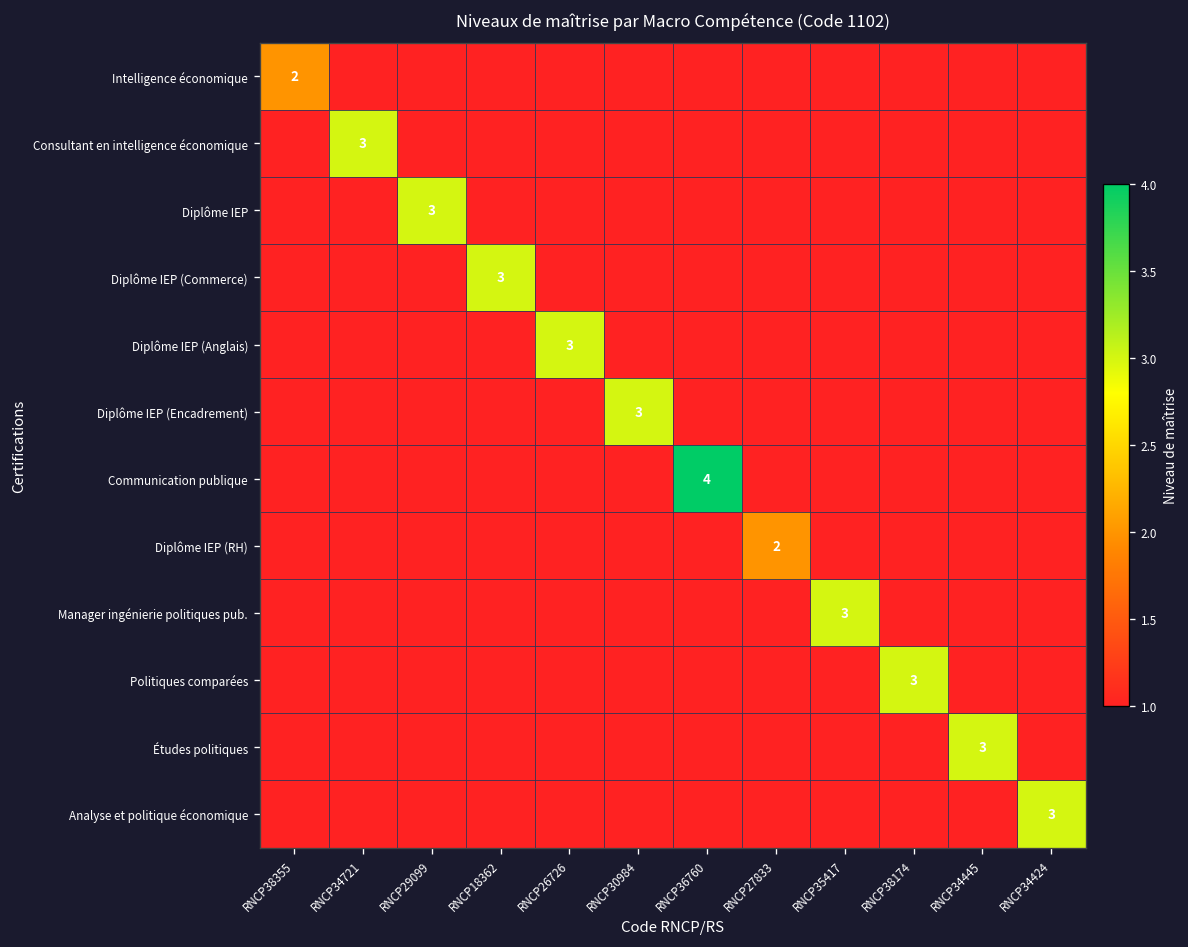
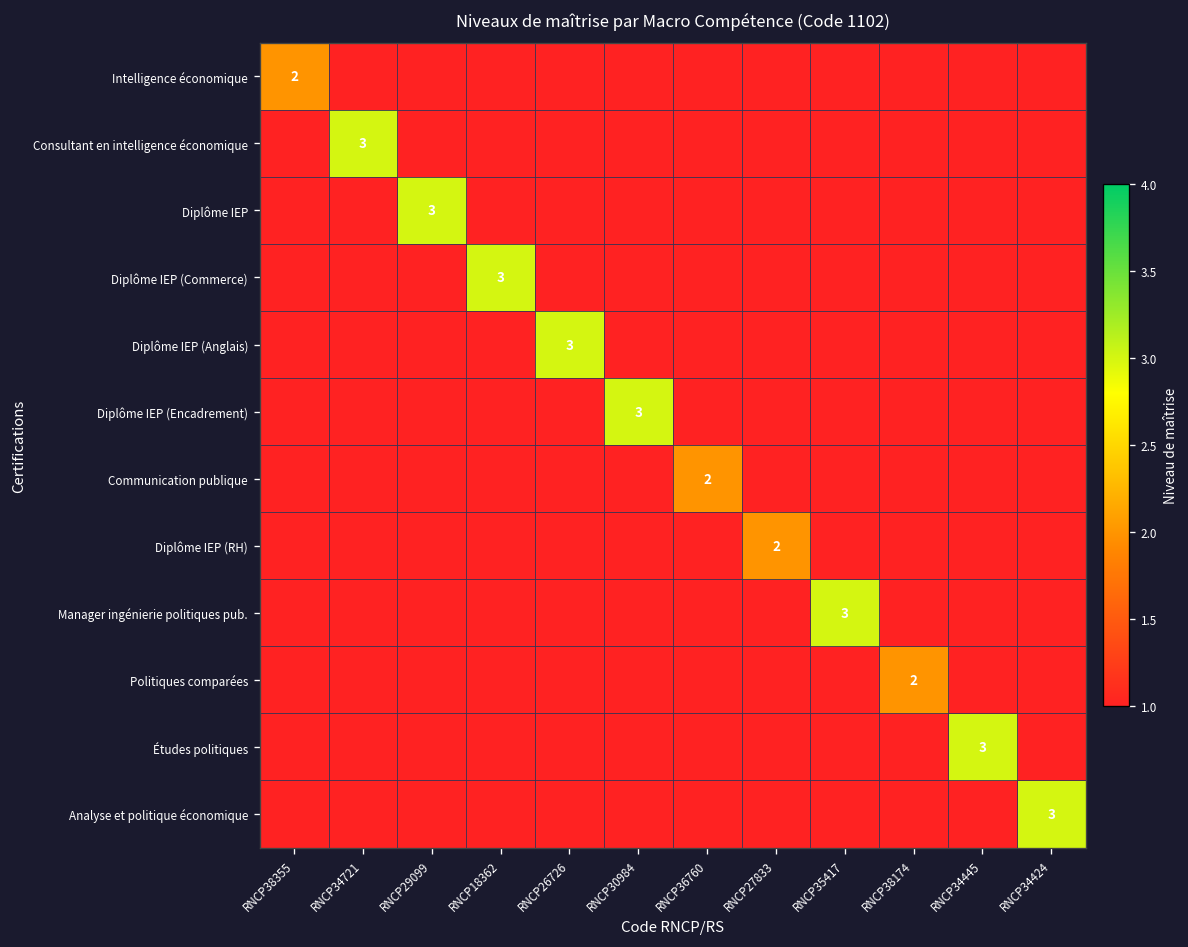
  {
    "Intelligence économique": {
      "RNCP38355": 2
    },
    "Consultant en intelligence économique": {
      "RNCP34721": 3
    },
    "Diplôme IEP": {
      "RNCP29099": 3
    },
    "Diplôme IEP (Commerce)": {
      "RNCP18362": 3
    },
    "Diplôme IEP (Anglais)": {
      "RNCP26726": 3
    },
    "Diplôme IEP (Encadrement)": {
      "RNCP30984": 3
    },
    "Communication publique": {
-     "RNCP36760": 4
+     "RNCP36760": 2
    },
    "Diplôme IEP (RH)": {
      "RNCP27833": 2
    },
    "Manager ingénierie politiques pub.": {
      "RNCP35417": 3
    },
    "Politiques comparées": {
-     "RNCP38174": 3
+     "RNCP38174": 2
    },
    "Études politiques": {
      "RNCP34445": 3
    },
    "Analyse et politique économique": {
      "RNCP34424": 3
    }
  }
